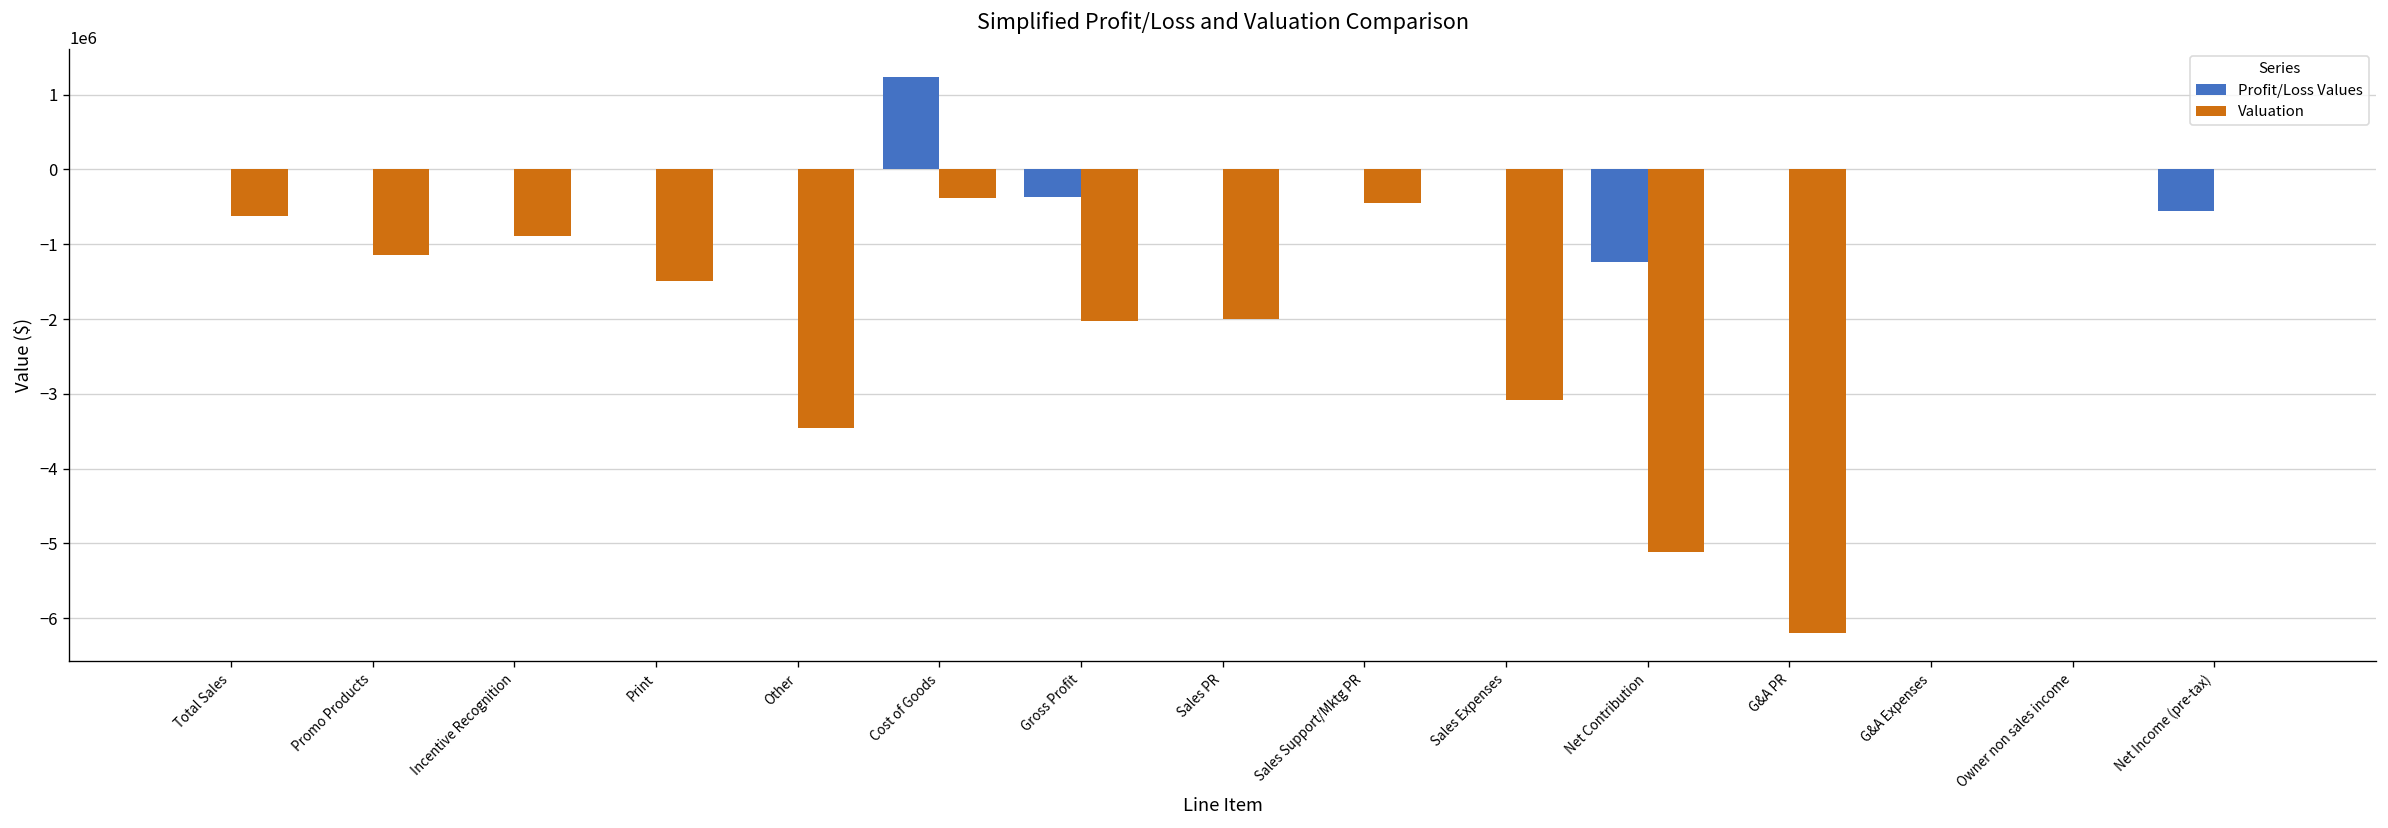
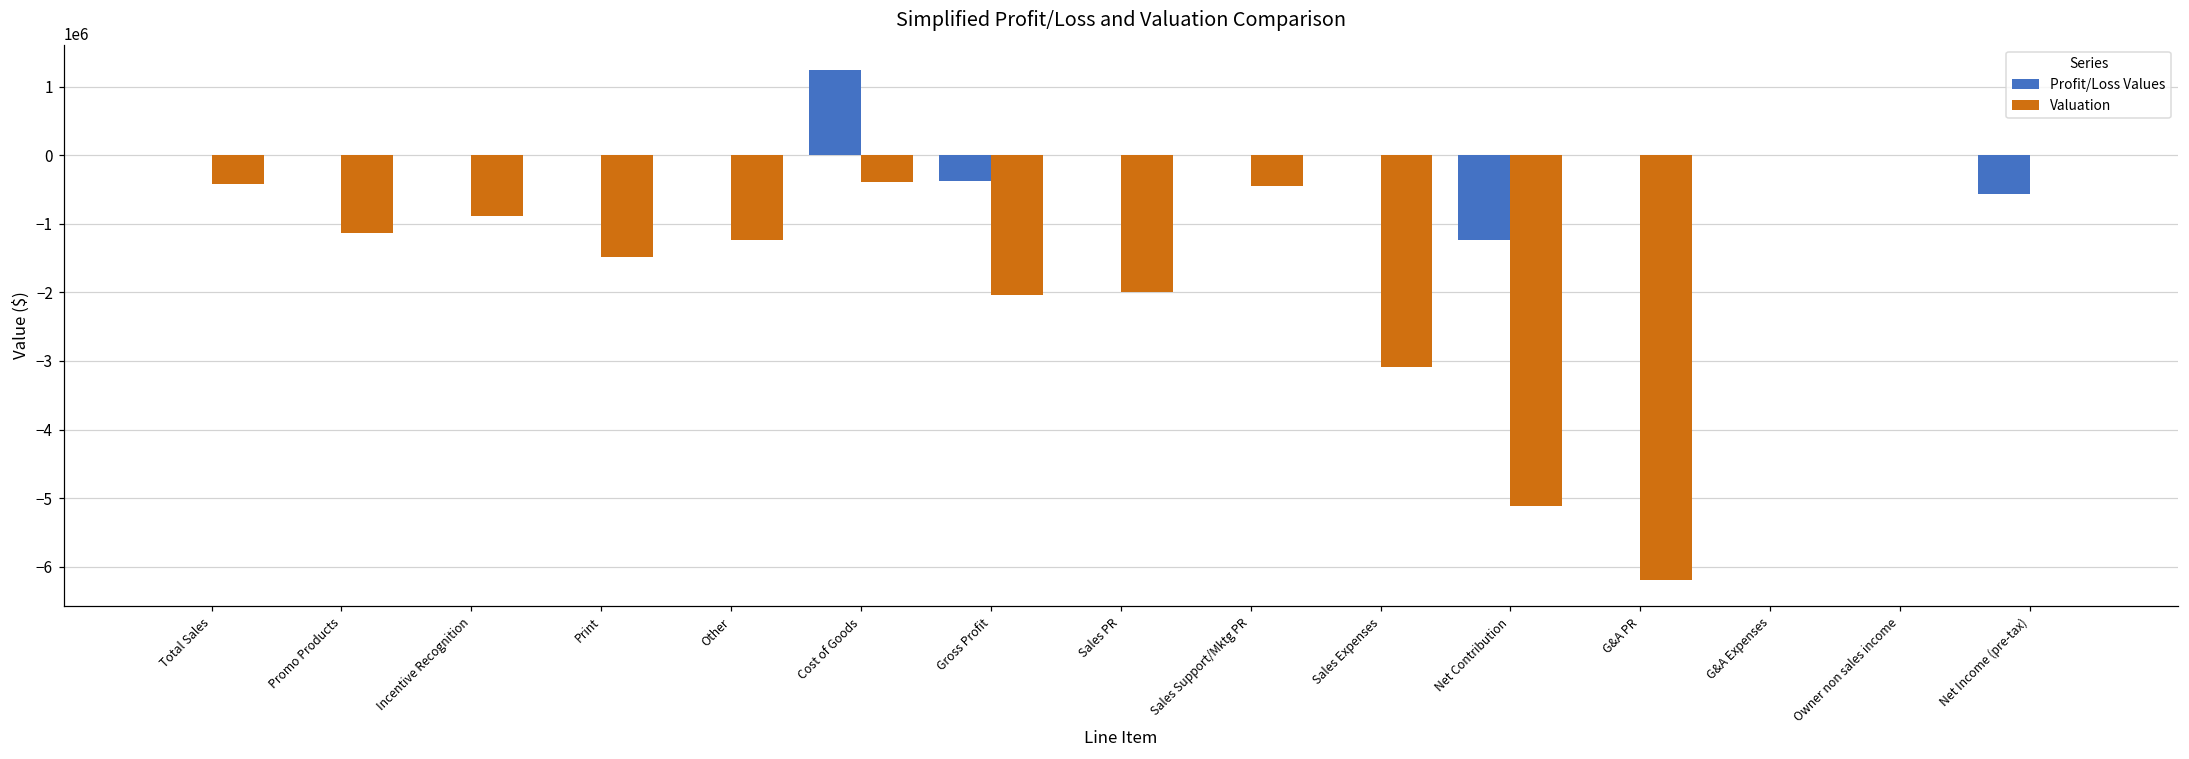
  {
    "Profit/Loss Values": {
      "Total Sales": 0,
      "Promo Products": 0,
      "Incentive Recognition": 0,
      "Print": 0,
      "Other": 0,
      "Cost of Goods": 1200000,
      "Gross Profit": -400000,
      "Sales PR": 0,
      "Sales Support/Mktg PR": 0,
      "Sales Expenses": 0,
      "Net Contribution": -1200000,
      "G&A PR": 0,
      "G&A Expenses": 0,
      "Owner non sales income": 0,
      "Net Income (pre-tax)": -600000
    },
    "Valuation": {
-     "Total Sales": -600000,
+     "Total Sales": -400000,
      "Promo Products": -1100000,
      "Incentive Recognition": -900000,
      "Print": -1500000,
-     "Other": -3500000,
+     "Other": -1200000,
      "Cost of Goods": -400000,
      "Gross Profit": -2000000,
      "Sales PR": -2000000,
      "Sales Support/Mktg PR": -500000,
      "Sales Expenses": -3100000,
      "Net Contribution": -5100000,
      "G&A PR": -6200000,
      "G&A Expenses": 0,
      "Owner non sales income": 0,
      "Net Income (pre-tax)": 0
    }
  }
